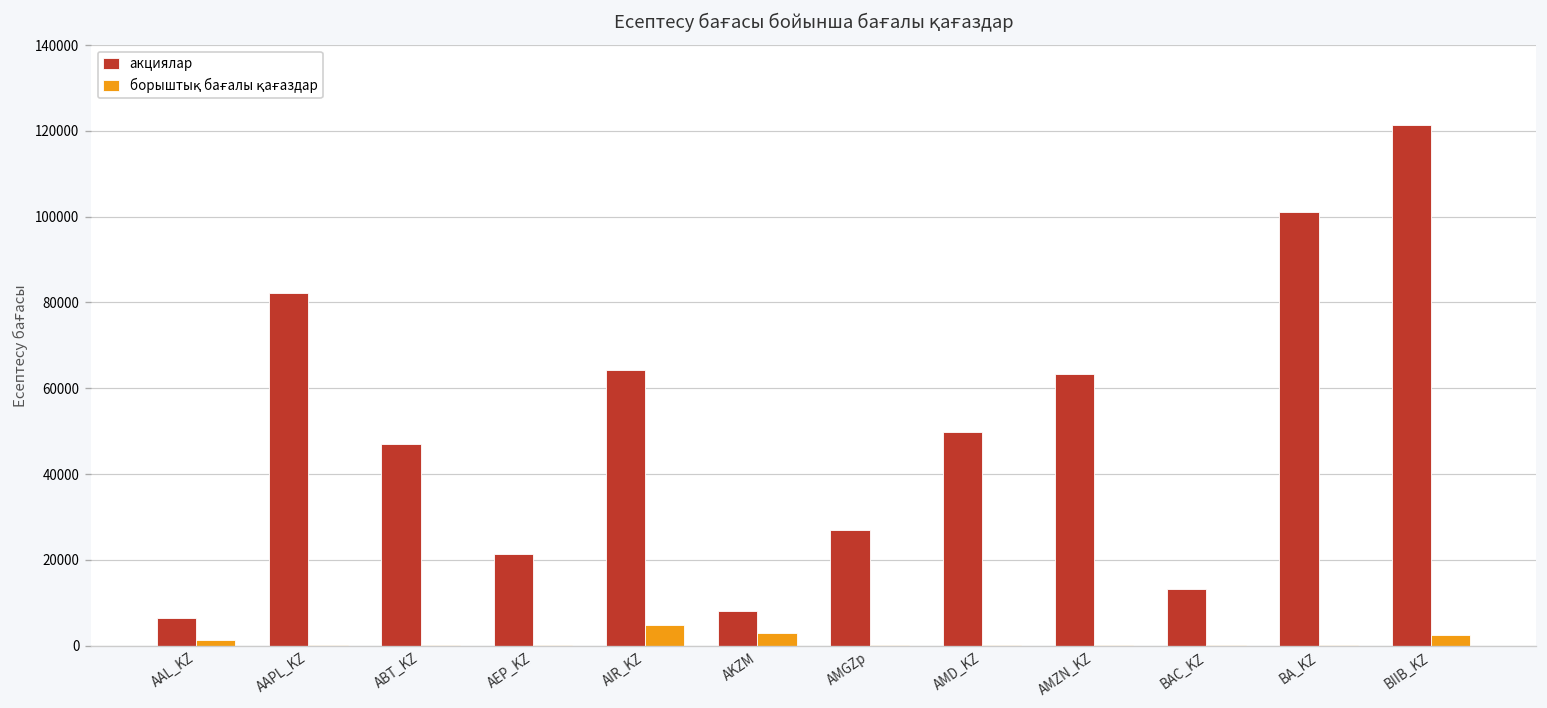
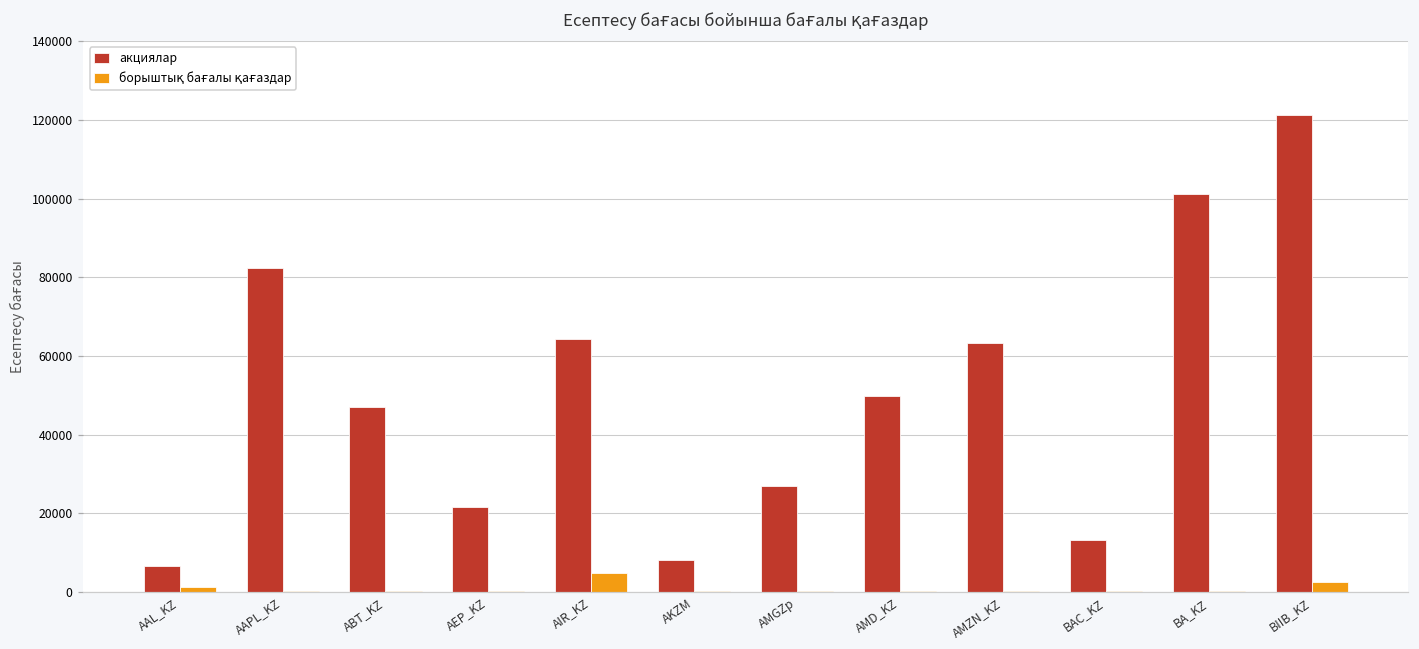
  {
    "акциялар": {
      "AAL_KZ": 6000,
      "AAPL_KZ": 82000,
      "ABT_KZ": 47000,
      "AEP_KZ": 21000,
      "AIR_KZ": 64000,
      "AKZM": 8000,
      "AMGZp": 27000,
      "AMD_KZ": 50000,
      "AMZN_KZ": 63000,
      "BAC_KZ": 13000,
      "BA_KZ": 101000,
      "BIIB_KZ": 121000
    },
    "борыштық бағалы қағаздар": {
      "AAL_KZ": 1000,
      "AIR_KZ": 5000,
-     "AKZM": 3000,
+     "AKZM": 0,
      "BIIB_KZ": 3000
    }
  }
